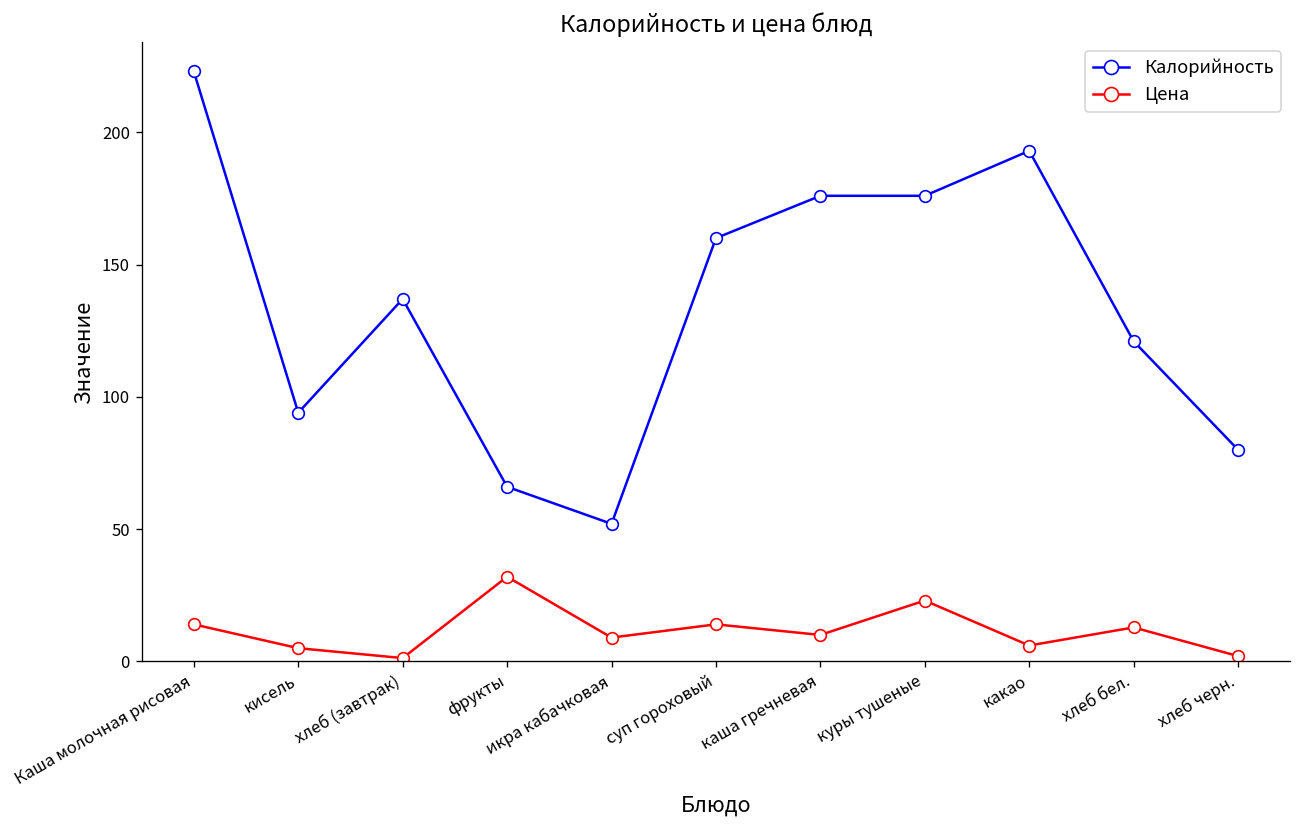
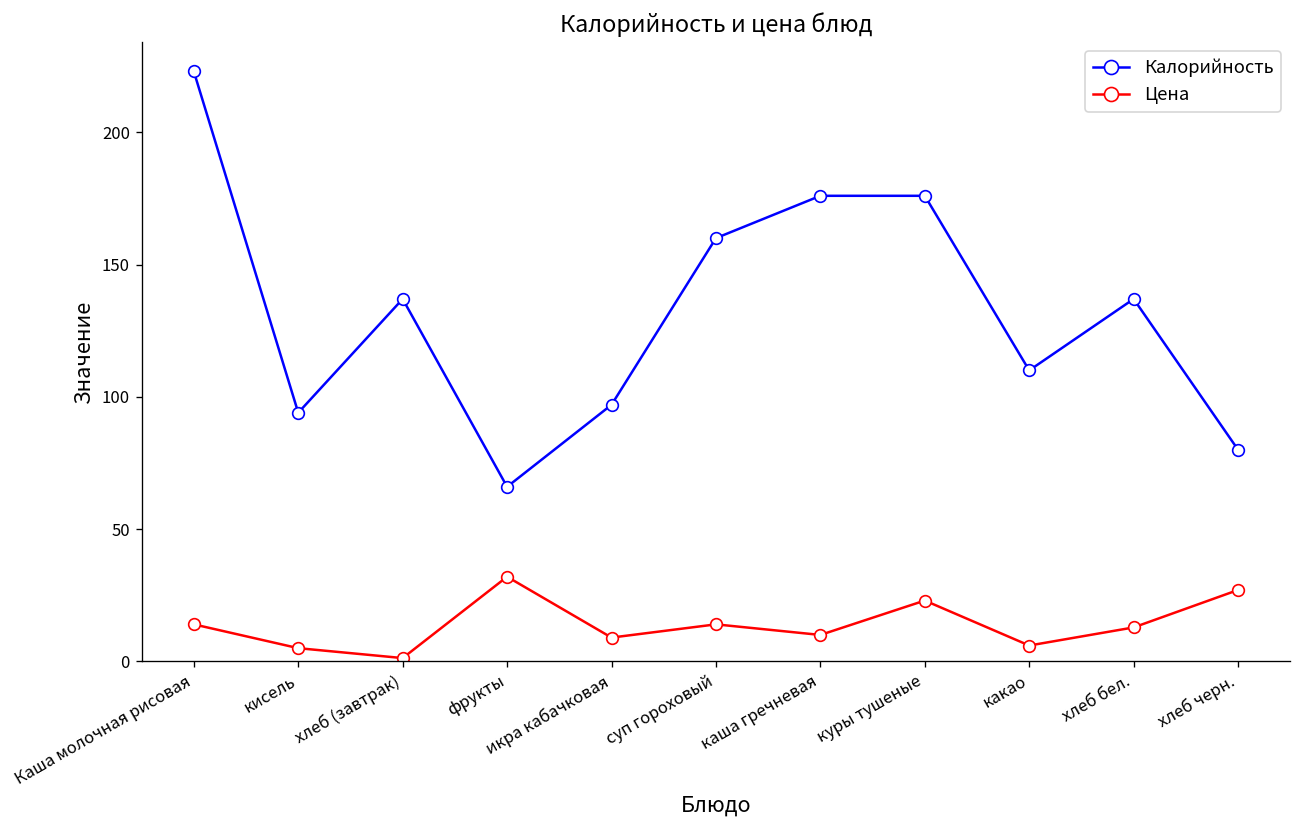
  {
    "Калорийность": {
      "Каша молочная рисовая": 223,
      "кисель": 94,
      "хлеб (завтрак)": 137,
      "фрукты": 66,
-     "икра кабачковая": 52,
+     "икра кабачковая": 97,
      "суп гороховый": 160,
      "каша гречневая": 176,
      "куры тушеные": 176,
-     "какао": 193,
-     "хлеб бел.": 121,
+     "какао": 110,
+     "хлеб бел.": 137,
      "хлеб черн.": 80
    },
    "Цена": {
      "Каша молочная рисовая": 14,
      "кисель": 5,
      "хлеб (завтрак)": 1,
      "фрукты": 32,
      "икра кабачковая": 9,
      "суп гороховый": 14,
      "каша гречневая": 10,
      "куры тушеные": 23,
      "какао": 6,
      "хлеб бел.": 13,
-     "хлеб черн.": 2
+     "хлеб черн.": 27
    }
  }
